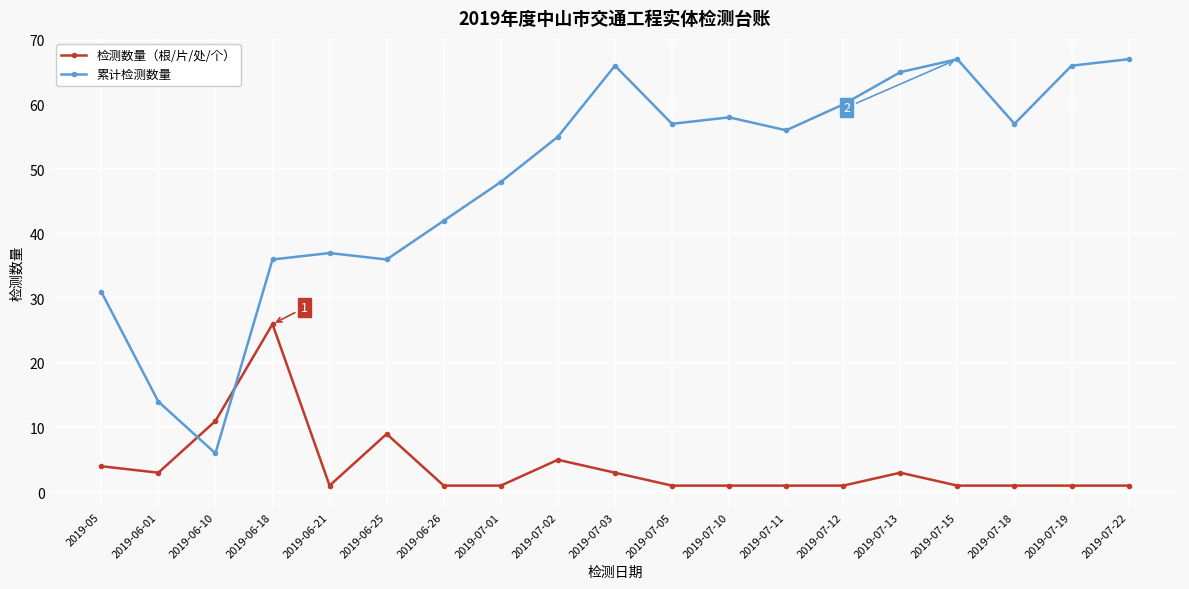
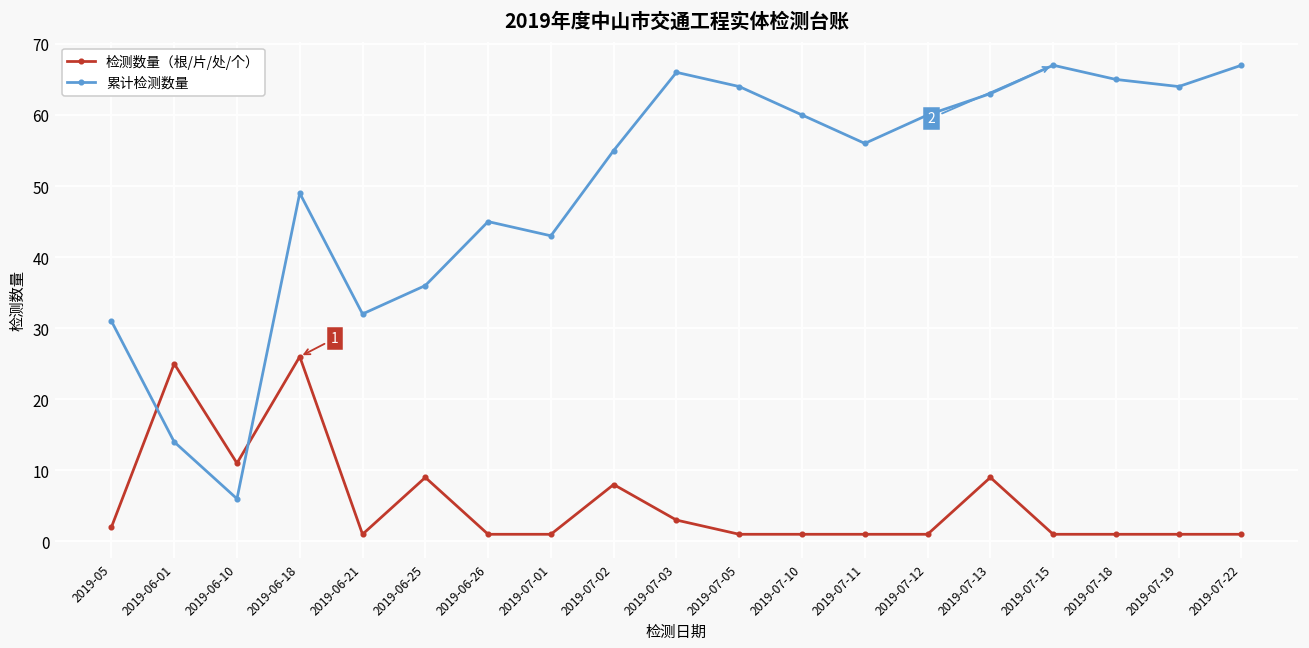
  {
    "检测数量（根/片/处/个）": {
-     "2019-05": 4,
-     "2019-06-01": 3,
+     "2019-05": 2,
+     "2019-06-01": 25,
      "2019-06-10": 11,
      "2019-06-18": 26,
      "2019-06-21": 1,
      "2019-06-25": 9,
      "2019-06-26": 1,
      "2019-07-01": 1,
-     "2019-07-02": 5,
+     "2019-07-02": 8,
      "2019-07-03": 3,
      "2019-07-05": 1,
      "2019-07-10": 1,
      "2019-07-11": 1,
      "2019-07-12": 1,
-     "2019-07-13": 3,
+     "2019-07-13": 9,
      "2019-07-15": 1,
      "2019-07-18": 1,
      "2019-07-19": 1,
      "2019-07-22": 1
    },
    "累计检测数量": {
      "2019-05": 31,
      "2019-06-01": 14,
      "2019-06-10": 6,
-     "2019-06-18": 36,
-     "2019-06-21": 37,
+     "2019-06-18": 49,
+     "2019-06-21": 32,
      "2019-06-25": 36,
-     "2019-06-26": 42,
-     "2019-07-01": 48,
+     "2019-06-26": 45,
+     "2019-07-01": 43,
      "2019-07-02": 55,
      "2019-07-03": 66,
-     "2019-07-05": 57,
-     "2019-07-10": 58,
+     "2019-07-05": 64,
+     "2019-07-10": 60,
      "2019-07-11": 56,
-     "2019-07-13": 65,
+     "2019-07-13": 63,
      "2019-07-15": 67,
-     "2019-07-18": 57,
-     "2019-07-19": 66,
+     "2019-07-18": 65,
+     "2019-07-19": 64,
      "2019-07-22": 67
    }
  }
